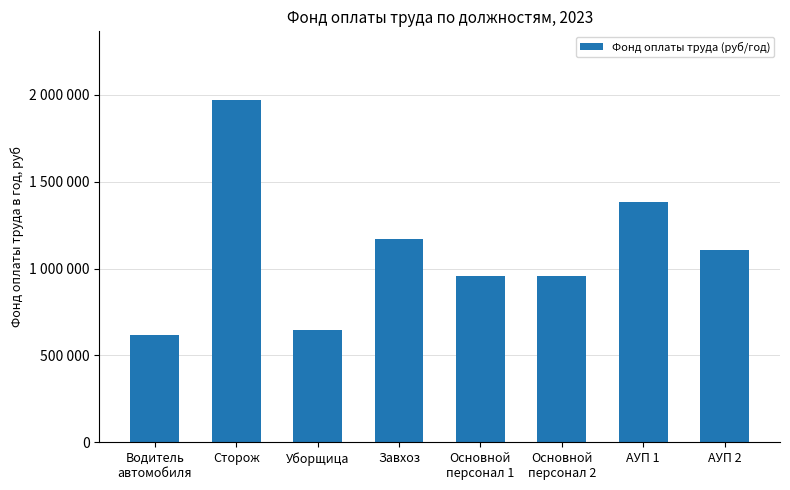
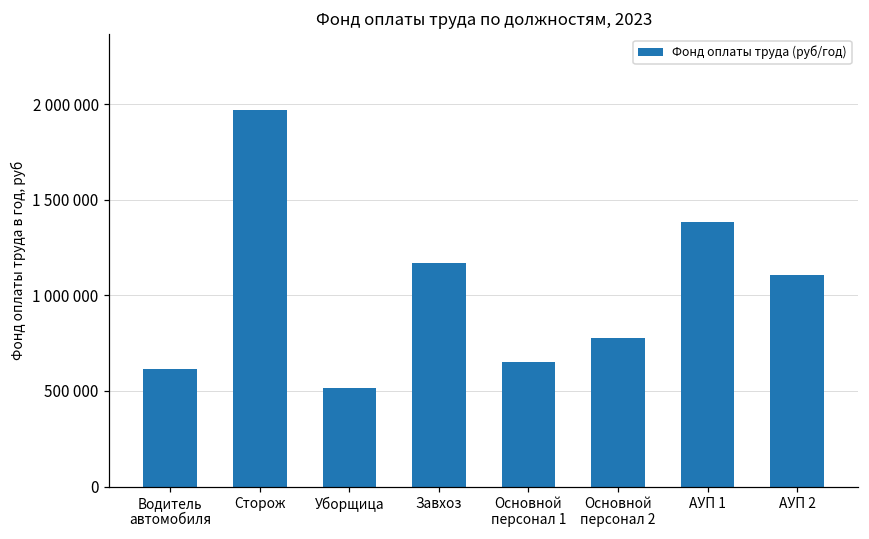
  {
    "Водитель автомобиля": 620000,
    "Сторож": 1970000,
-   "Уборщица": 650000,
+   "Уборщица": 510000,
    "Завхоз": 1170000,
-   "Основной персонал 1": 960000,
-   "Основной персонал 2": 960000,
+   "Основной персонал 1": 650000,
+   "Основной персонал 2": 780000,
    "АУП 1": 1380000,
    "АУП 2": 1110000
  }
